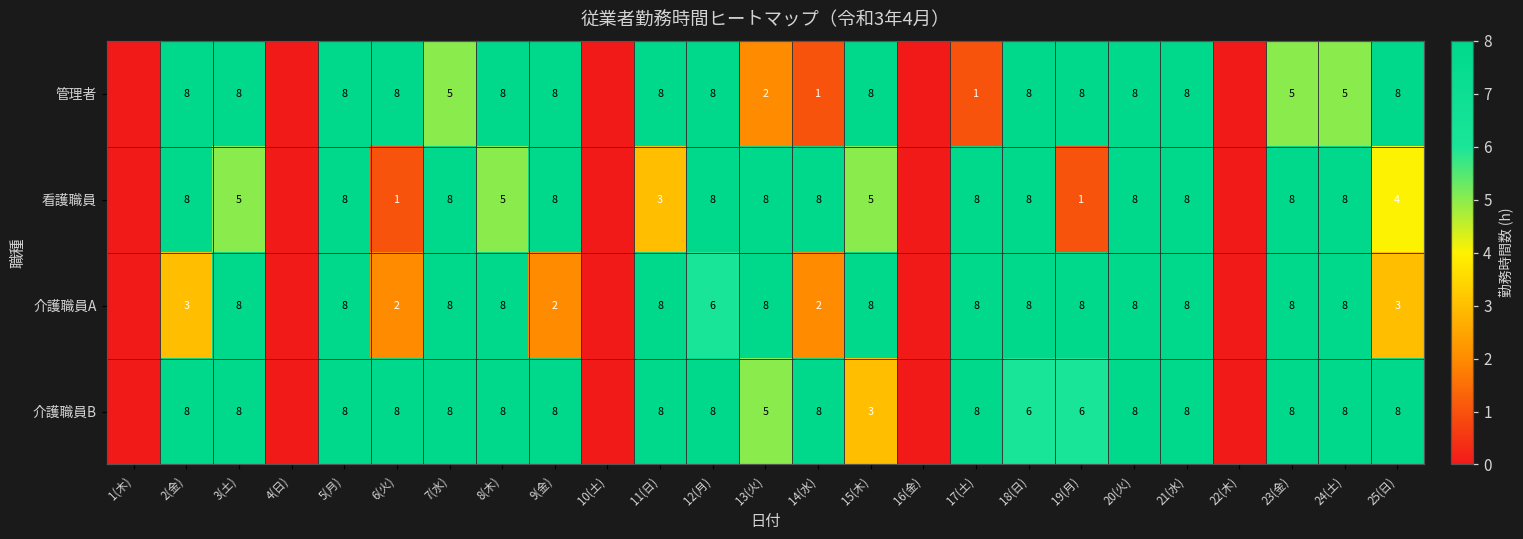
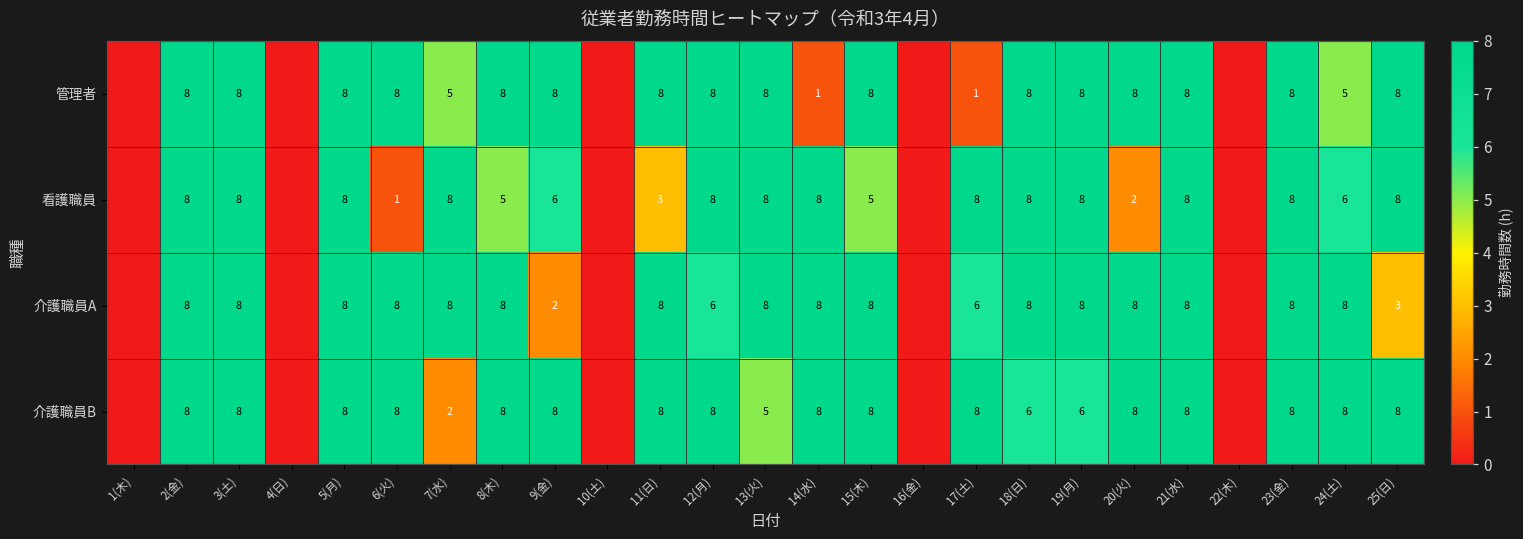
  {
    "管理者": {
      "2(金)": 8,
      "3(土)": 8,
      "5(月)": 8,
      "6(火)": 8,
      "7(水)": 5,
      "8(木)": 8,
      "9(金)": 8,
      "11(日)": 8,
      "12(月)": 8,
-     "13(火)": 2,
+     "13(火)": 8,
      "14(水)": 1,
      "15(木)": 8,
      "17(土)": 1,
      "18(日)": 8,
      "19(月)": 8,
      "20(火)": 8,
      "21(水)": 8,
-     "23(金)": 5,
+     "23(金)": 8,
      "24(土)": 5,
      "25(日)": 8
    },
    "看護職員": {
      "2(金)": 8,
-     "3(土)": 5,
+     "3(土)": 8,
      "5(月)": 8,
      "6(火)": 1,
      "7(水)": 8,
      "8(木)": 5,
-     "9(金)": 8,
+     "9(金)": 6,
      "11(日)": 3,
      "12(月)": 8,
      "13(火)": 8,
      "14(水)": 8,
      "15(木)": 5,
      "17(土)": 8,
      "18(日)": 8,
-     "19(月)": 1,
-     "20(火)": 8,
+     "19(月)": 8,
+     "20(火)": 2,
      "21(水)": 8,
      "23(金)": 8,
-     "24(土)": 8,
-     "25(日)": 4
+     "24(土)": 6,
+     "25(日)": 8
    },
    "介護職員A": {
-     "2(金)": 3,
+     "2(金)": 8,
      "3(土)": 8,
      "5(月)": 8,
-     "6(火)": 2,
+     "6(火)": 8,
      "7(水)": 8,
      "8(木)": 8,
      "9(金)": 2,
      "11(日)": 8,
      "12(月)": 6,
      "13(火)": 8,
-     "14(水)": 2,
+     "14(水)": 8,
      "15(木)": 8,
-     "17(土)": 8,
+     "17(土)": 6,
      "18(日)": 8,
      "19(月)": 8,
      "20(火)": 8,
      "21(水)": 8,
      "23(金)": 8,
      "24(土)": 8,
      "25(日)": 3
    },
    "介護職員B": {
      "2(金)": 8,
      "3(土)": 8,
      "5(月)": 8,
      "6(火)": 8,
-     "7(水)": 8,
+     "7(水)": 2,
      "8(木)": 8,
      "9(金)": 8,
      "11(日)": 8,
      "12(月)": 8,
      "13(火)": 5,
      "14(水)": 8,
-     "15(木)": 3,
+     "15(木)": 8,
      "17(土)": 8,
      "18(日)": 6,
      "19(月)": 6,
      "20(火)": 8,
      "21(水)": 8,
      "23(金)": 8,
      "24(土)": 8,
      "25(日)": 8
    }
  }
